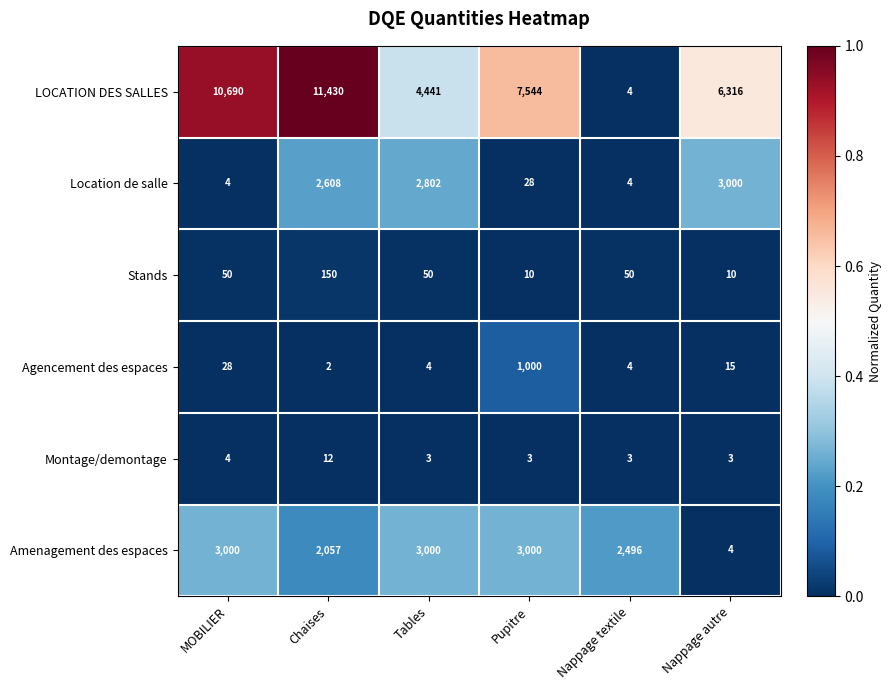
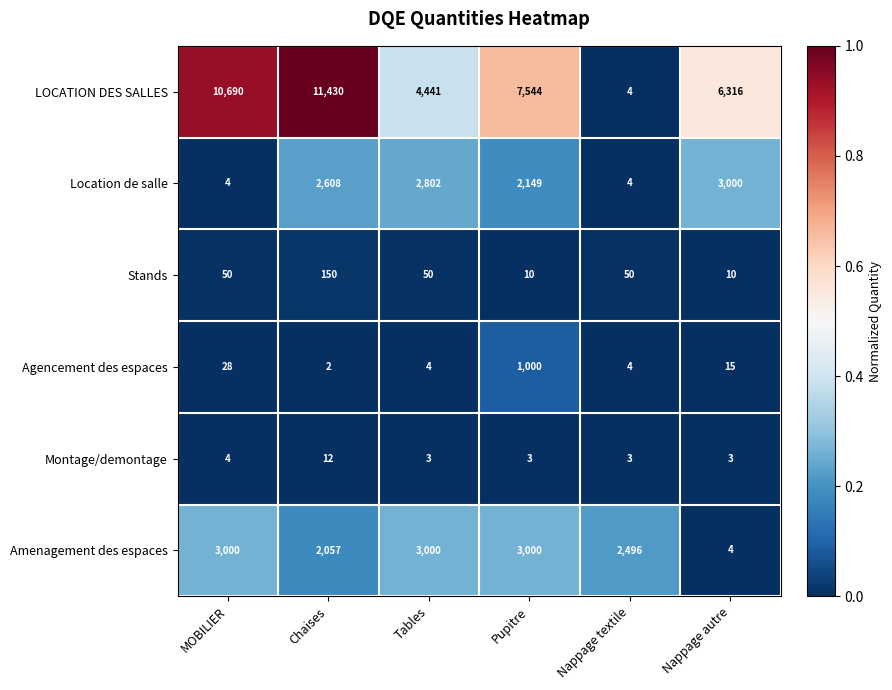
  {
    "LOCATION DES SALLES": {
      "MOBILIER": "10,690",
      "Chaises": "11,430",
      "Tables": "4,441",
      "Pupitre": "7,544",
      "Nappage textile": "4",
      "Nappage autre": "6,316"
    },
    "Location de salle": {
      "MOBILIER": "4",
      "Chaises": "2,608",
      "Tables": "2,802",
-     "Pupitre": "28",
+     "Pupitre": "2,149",
      "Nappage textile": "4",
      "Nappage autre": "3,000"
    },
    "Stands": {
      "MOBILIER": "50",
      "Chaises": "150",
      "Tables": "50",
      "Pupitre": "10",
      "Nappage textile": "50",
      "Nappage autre": "10"
    },
    "Agencement des espaces": {
      "MOBILIER": "28",
      "Chaises": "2",
      "Tables": "4",
      "Pupitre": "1,000",
      "Nappage textile": "4",
      "Nappage autre": "15"
    },
    "Montage/demontage": {
      "MOBILIER": "4",
      "Chaises": "12",
      "Tables": "3",
      "Pupitre": "3",
      "Nappage textile": "3",
      "Nappage autre": "3"
    },
    "Amenagement des espaces": {
      "MOBILIER": "3,000",
      "Chaises": "2,057",
      "Tables": "3,000",
      "Pupitre": "3,000",
      "Nappage textile": "2,496",
      "Nappage autre": "4"
    }
  }
